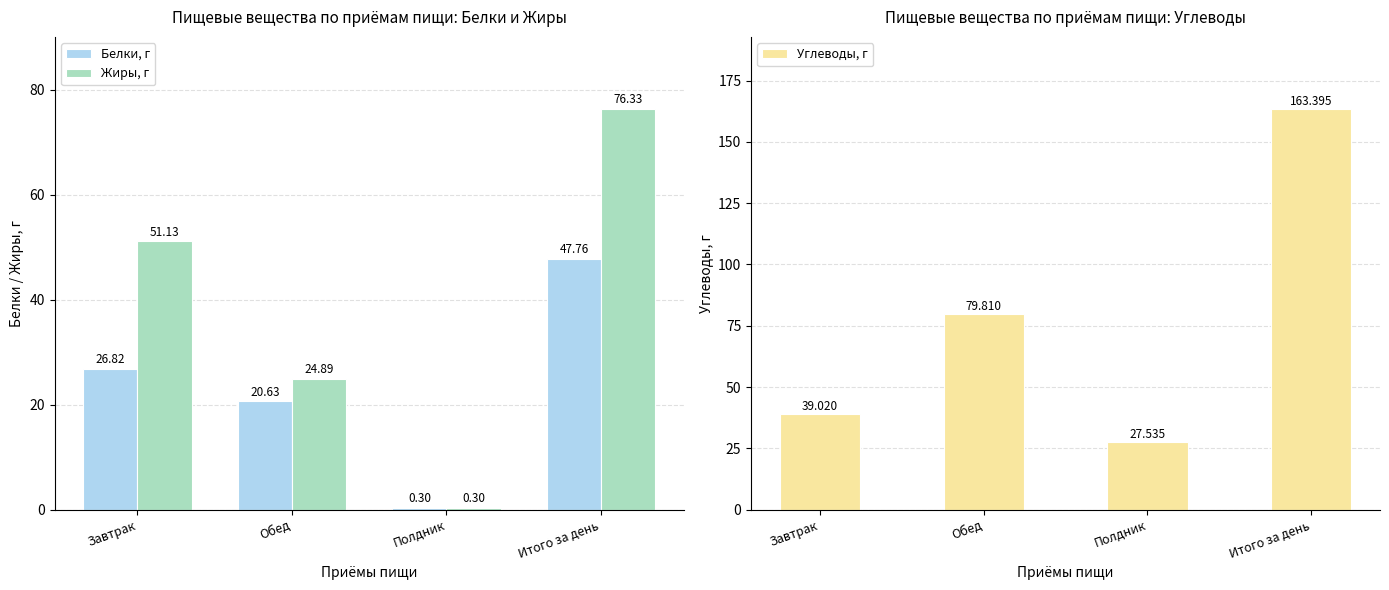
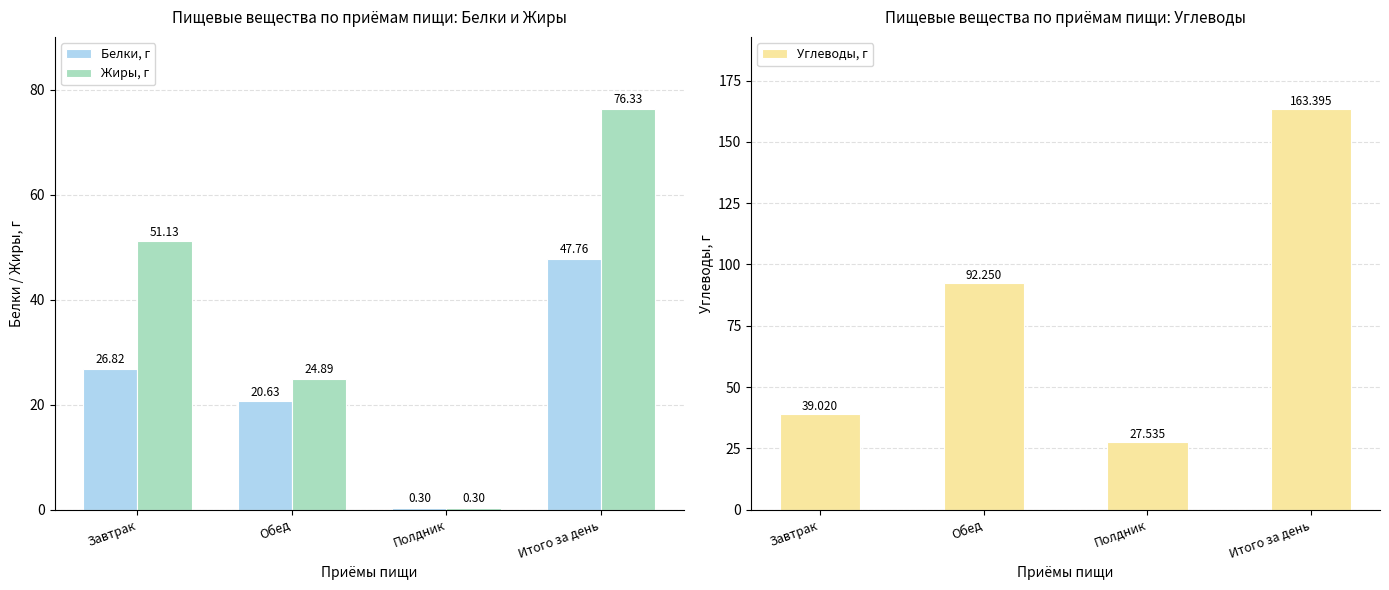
  {
    "Пищевые вещества по приёмам пищи: Углеводы": {
      "Завтрак": 39.020,
-     "Обед": 79.810,
+     "Обед": 92.250,
      "Полдник": 27.535,
      "Итого за день": 163.395
    }
  }
